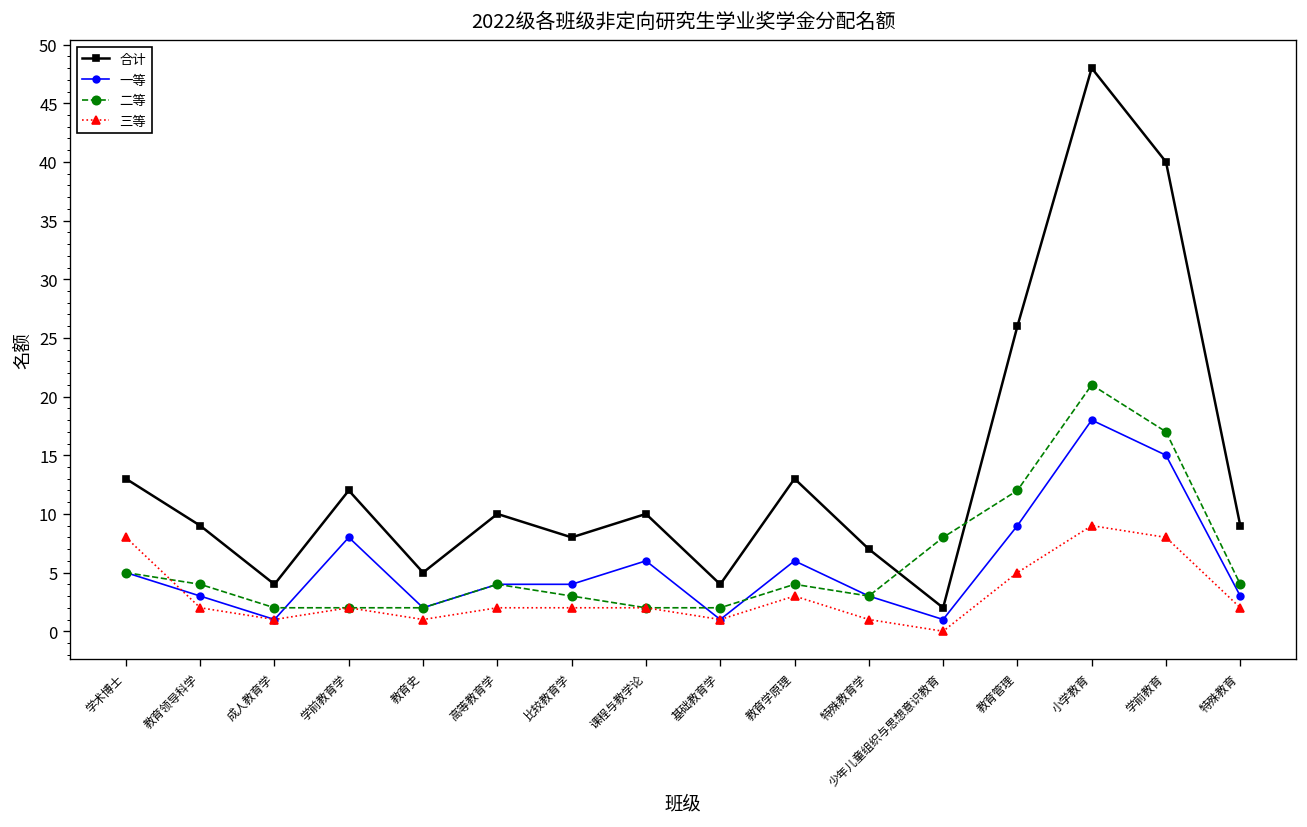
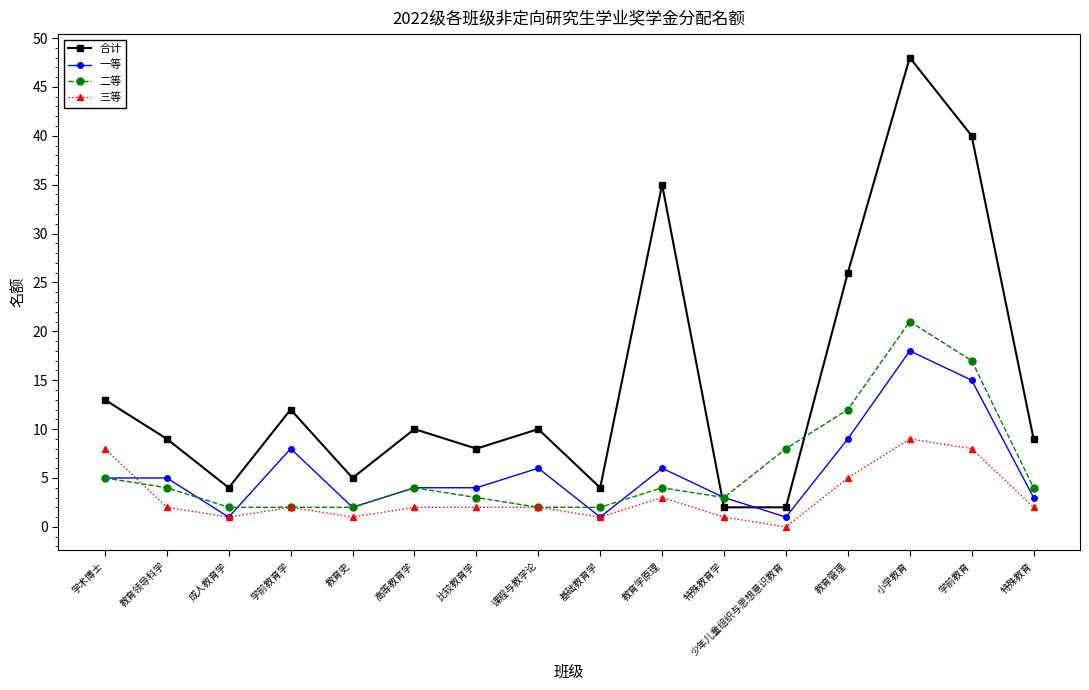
  {
    "合计": {
      "学术博士": 13,
      "教育领导科学": 9,
      "成人教育学": 4,
      "学前教育学": 12,
      "教育史": 5,
      "高等教育学": 10,
      "比较教育学": 8,
      "课程与教学论": 10,
      "基础教育学": 4,
-     "教育学原理": 13,
-     "特殊教育学": 7,
+     "教育学原理": 35,
+     "特殊教育学": 2,
      "少年儿童组织与思想意识教育": 2,
      "教育管理": 26,
      "小学教育": 48,
      "学前教育": 40,
      "特殊教育": 9
    },
    "一等": {
-     "教育领导科学": 3,
+     "教育领导科学": 5,
      "学前教育学": 8,
      "比较教育学": 4,
      "课程与教学论": 6,
      "教育学原理": 6,
      "少年儿童组织与思想意识教育": 1,
      "教育管理": 9,
      "小学教育": 18,
      "学前教育": 15,
      "特殊教育": 3
    },
    "二等": {
      "教育领导科学": 4,
      "成人教育学": 2,
      "比较教育学": 3,
      "基础教育学": 2,
      "教育学原理": 4,
      "少年儿童组织与思想意识教育": 8,
      "教育管理": 12,
      "小学教育": 21,
      "学前教育": 17,
      "特殊教育": 4
    },
    "三等": {
      "学术博士": 8,
      "教育领导科学": 2,
      "教育史": 1,
      "高等教育学": 2,
      "比较教育学": 2,
      "教育学原理": 3,
      "特殊教育学": 1,
      "少年儿童组织与思想意识教育": 0,
      "教育管理": 5,
      "小学教育": 9,
      "学前教育": 8,
      "特殊教育": 2
    }
  }
